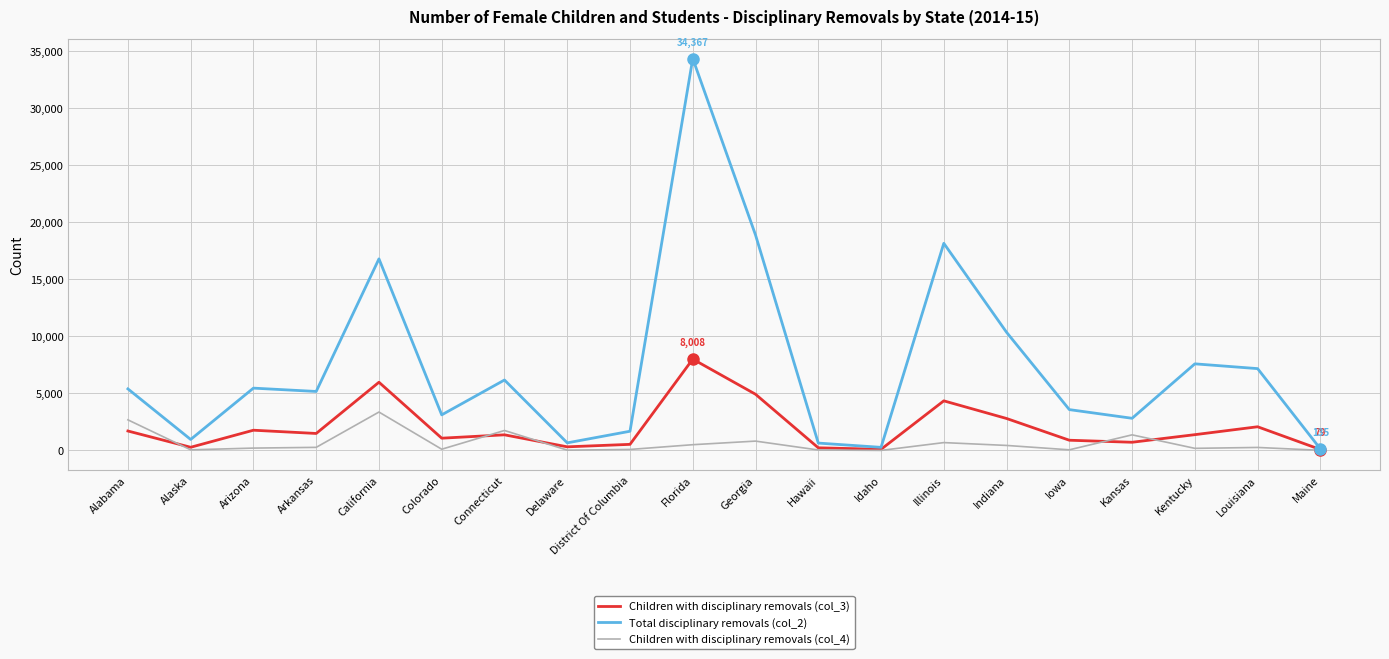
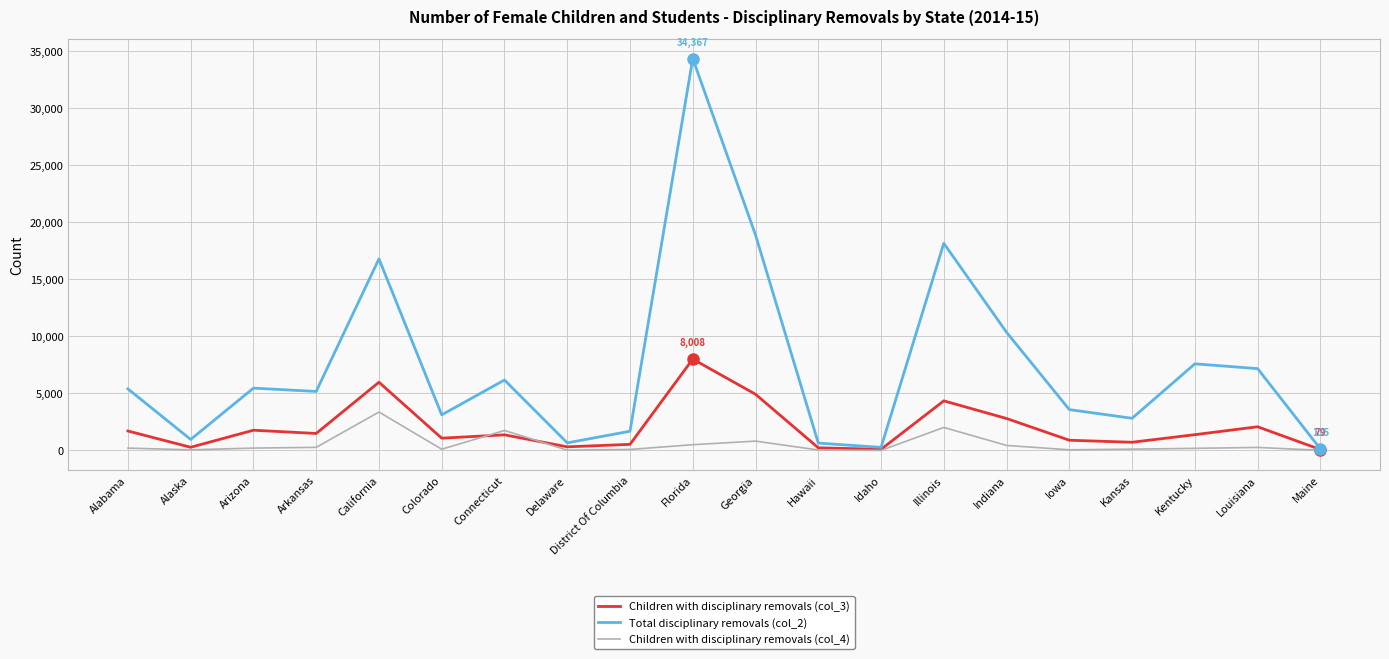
  {
    "Children with disciplinary removals (col_4)": {
-     "Alabama": "2,700",
+     "Alabama": "200",
      "Alaska": "100",
      "Arizona": "200",
      "Arkansas": "300",
      "California": "3,400",
      "Colorado": "100",
      "Connecticut": "1,700",
      "Delaware": "0",
      "District Of Columbia": "100",
      "Florida": "500",
      "Georgia": "800",
-     "Illinois": "700",
+     "Illinois": "2,000",
      "Indiana": "400",
      "Iowa": "100",
-     "Kansas": "1,400",
+     "Kansas": "100",
      "Kentucky": "200",
      "Louisiana": "300"
    }
  }
